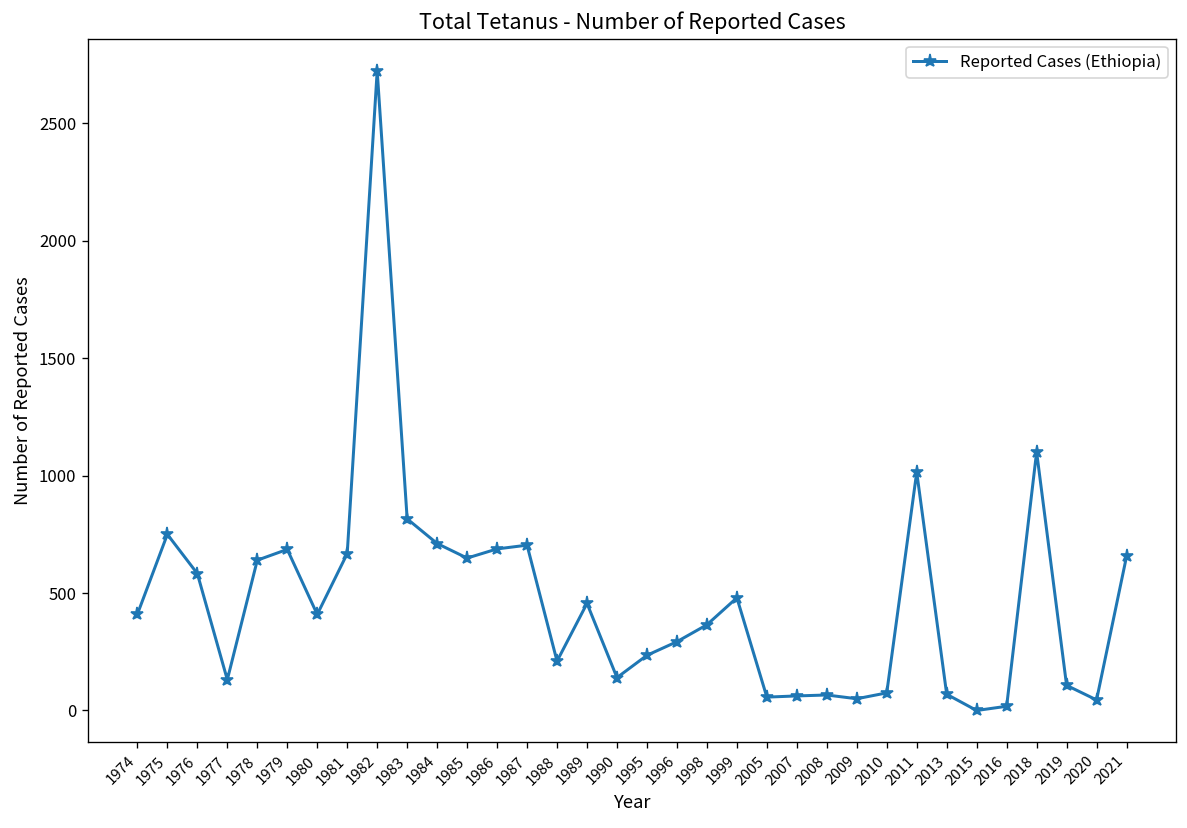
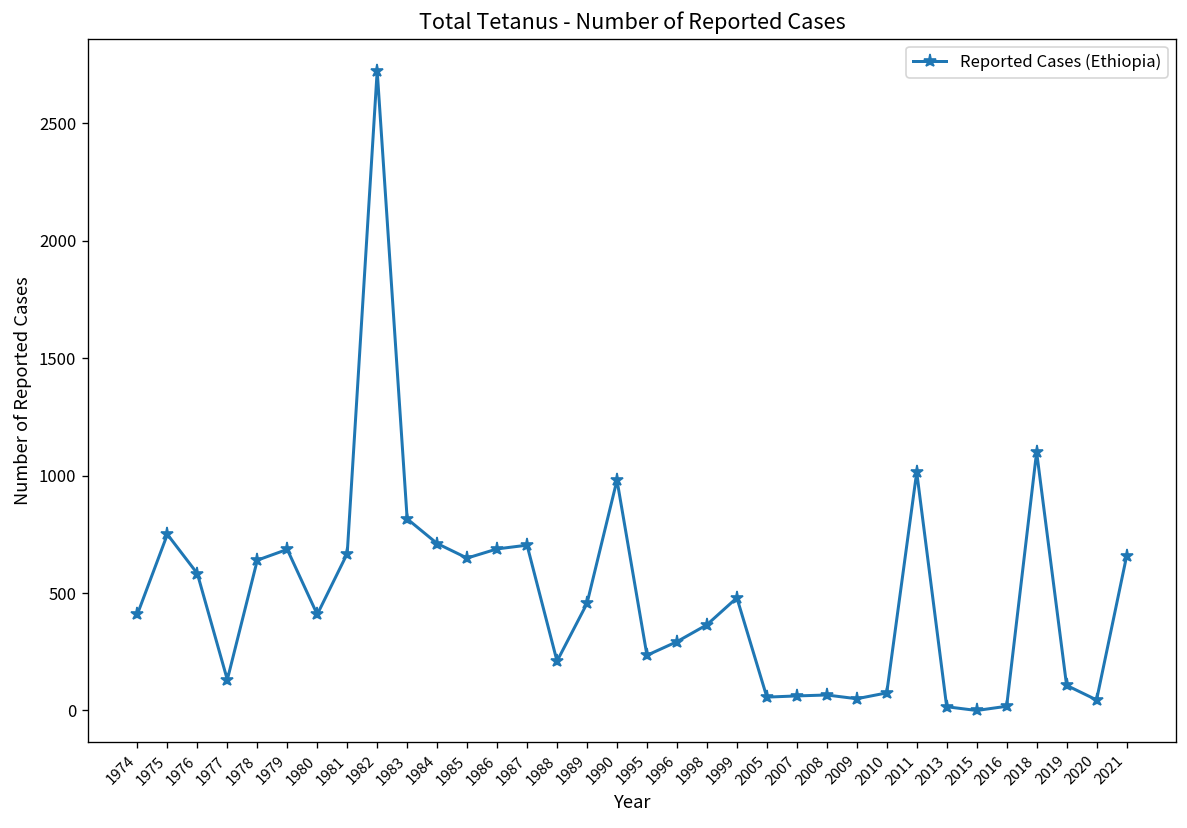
  {
    "1974": 410,
    "1975": 750,
    "1976": 580,
    "1977": 130,
    "1978": 640,
    "1979": 690,
    "1980": 410,
    "1981": 670,
    "1982": 2720,
    "1983": 820,
    "1984": 710,
    "1985": 650,
    "1986": 690,
    "1987": 700,
    "1988": 210,
    "1989": 460,
-   "1990": 140,
+   "1990": 980,
    "1995": 240,
    "1996": 290,
    "1998": 370,
    "1999": 480,
    "2005": 60,
    "2007": 60,
    "2008": 70,
    "2009": 50,
    "2010": 80,
    "2011": 1020,
-   "2013": 70,
+   "2013": 20,
    "2015": 0,
    "2016": 20,
    "2018": 1100,
    "2019": 110,
    "2020": 50,
    "2021": 660
  }
